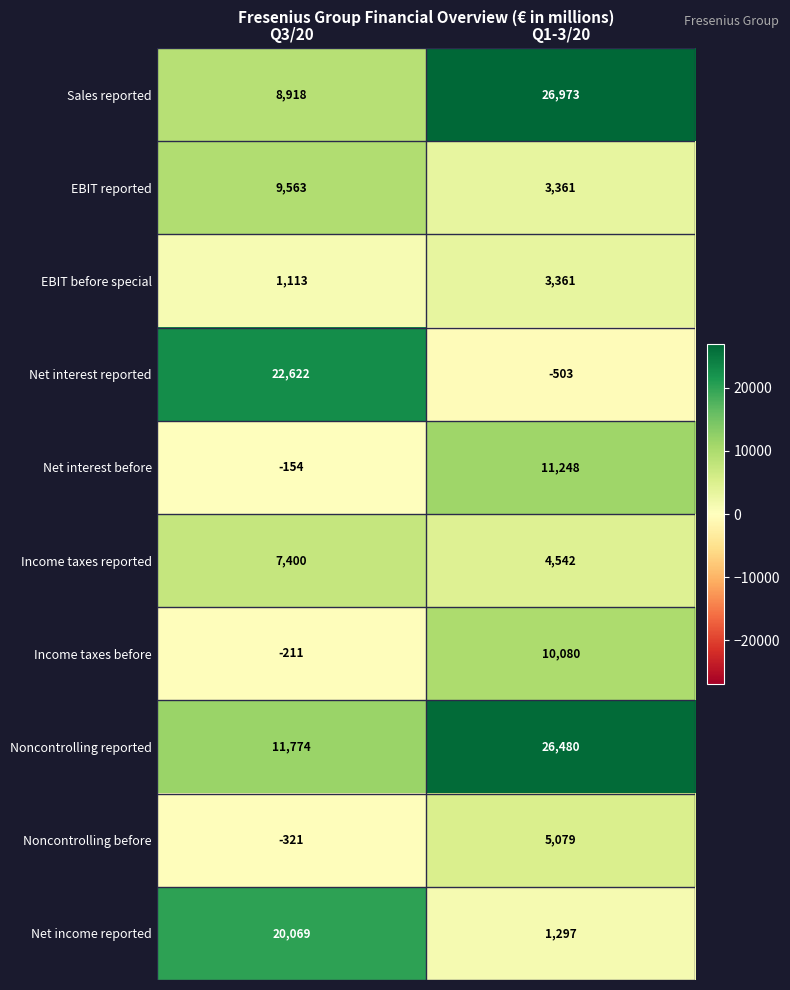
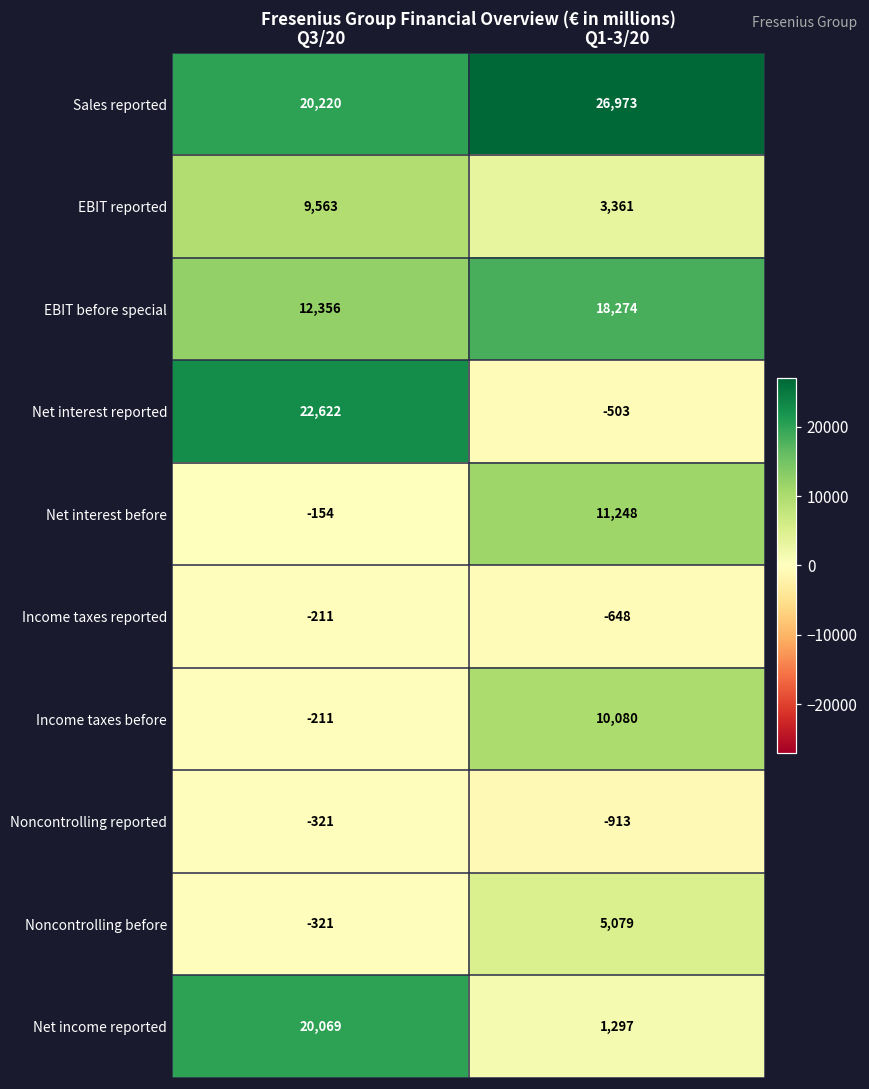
  {
    "Sales reported": {
-     "Q3/20": "8,918",
+     "Q3/20": "20,220",
      "Q1-3/20": "26,973"
    },
    "EBIT reported": {
      "Q3/20": "9,563",
      "Q1-3/20": "3,361"
    },
    "EBIT before special": {
-     "Q3/20": "1,113",
-     "Q1-3/20": "3,361"
+     "Q3/20": "12,356",
+     "Q1-3/20": "18,274"
    },
    "Net interest reported": {
      "Q3/20": "22,622",
      "Q1-3/20": "-503"
    },
    "Net interest before": {
      "Q3/20": "-154",
      "Q1-3/20": "11,248"
    },
    "Income taxes reported": {
-     "Q3/20": "7,400",
-     "Q1-3/20": "4,542"
+     "Q3/20": "-211",
+     "Q1-3/20": "-648"
    },
    "Income taxes before": {
      "Q3/20": "-211",
      "Q1-3/20": "10,080"
    },
    "Noncontrolling reported": {
-     "Q3/20": "11,774",
-     "Q1-3/20": "26,480"
+     "Q3/20": "-321",
+     "Q1-3/20": "-913"
    },
    "Noncontrolling before": {
      "Q3/20": "-321",
      "Q1-3/20": "5,079"
    },
    "Net income reported": {
      "Q3/20": "20,069",
      "Q1-3/20": "1,297"
    }
  }
